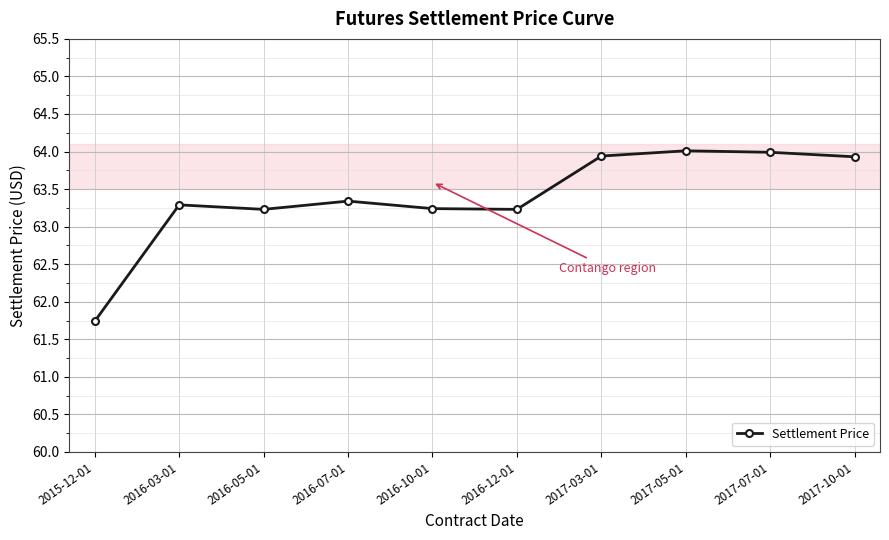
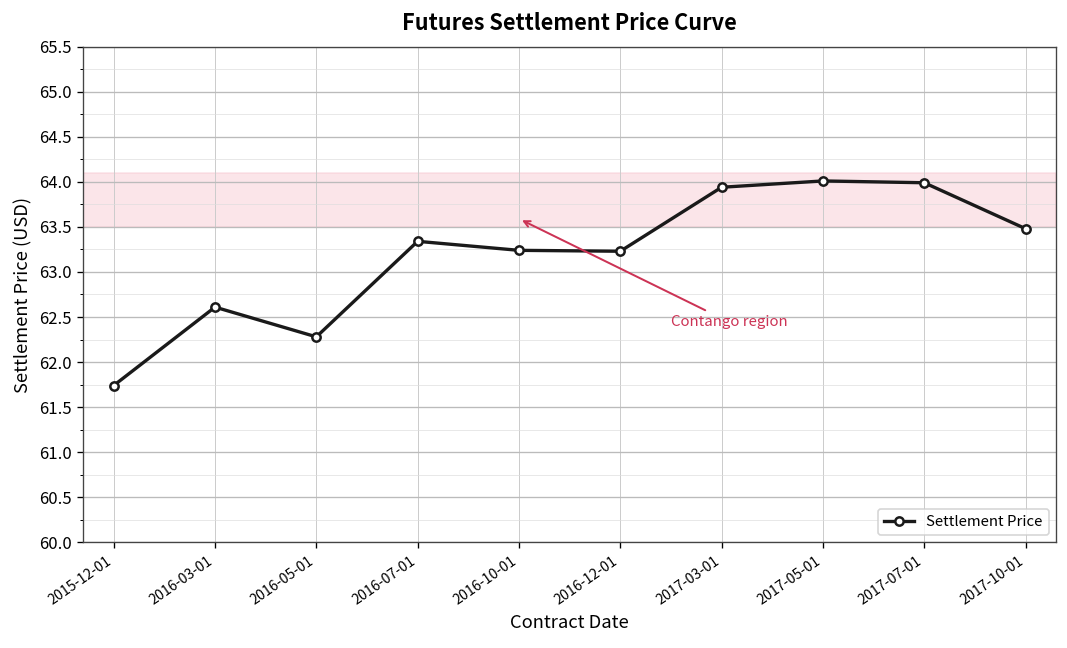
  {
    "2015-12-01": 61.7,
-   "2016-03-01": 63.3,
-   "2016-05-01": 63.2,
+   "2016-03-01": 62.6,
+   "2016-05-01": 62.3,
    "2016-07-01": 63.3,
    "2016-10-01": 63.2,
    "2016-12-01": 63.2,
    "2017-03-01": 63.9,
    "2017-05-01": 64.0,
    "2017-07-01": 64.0,
-   "2017-10-01": 63.9
+   "2017-10-01": 63.5
  }
